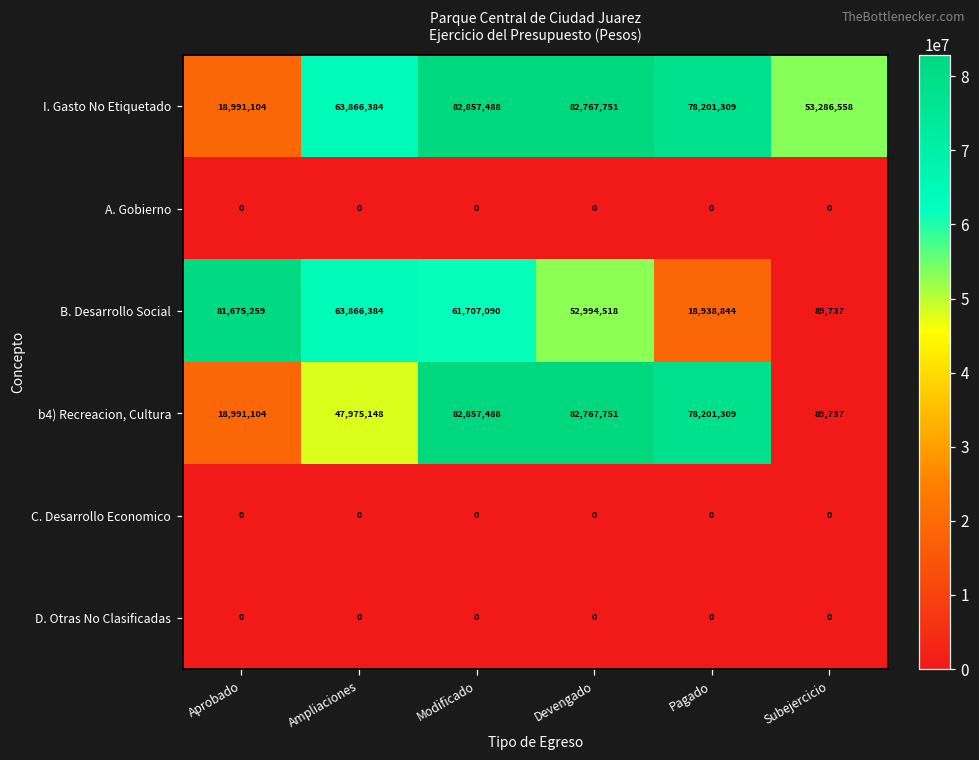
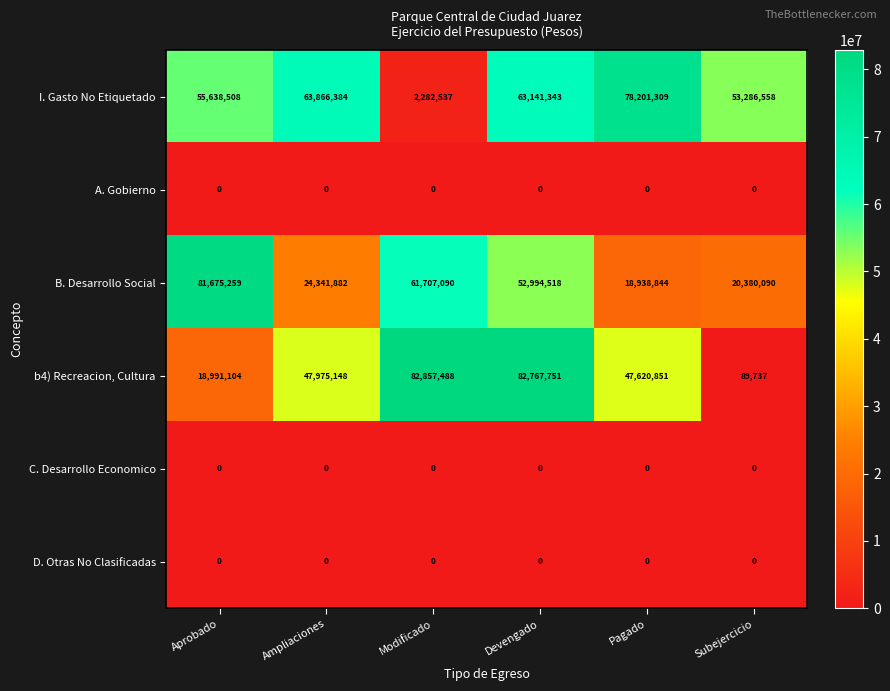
  {
    "I. Gasto No Etiquetado": {
-     "Aprobado": "18,991,104",
+     "Aprobado": "55,638,508",
      "Ampliaciones": "63,866,384",
-     "Modificado": "82,857,488",
-     "Devengado": "82,767,751",
+     "Modificado": "2,282,537",
+     "Devengado": "63,141,343",
      "Pagado": "78,201,309",
      "Subejercicio": "53,286,558"
    },
    "A. Gobierno": {
      "Aprobado": "0",
      "Ampliaciones": "0",
      "Modificado": "0",
      "Devengado": "0",
      "Pagado": "0",
      "Subejercicio": "0"
    },
    "B. Desarrollo Social": {
      "Aprobado": "81,675,259",
-     "Ampliaciones": "63,866,384",
+     "Ampliaciones": "24,341,882",
      "Modificado": "61,707,090",
      "Devengado": "52,994,518",
      "Pagado": "18,938,844",
-     "Subejercicio": "89,737"
+     "Subejercicio": "20,380,090"
    },
    "b4) Recreacion, Cultura": {
      "Aprobado": "18,991,104",
      "Ampliaciones": "47,975,148",
      "Modificado": "82,857,488",
      "Devengado": "82,767,751",
-     "Pagado": "78,201,309",
+     "Pagado": "47,620,851",
      "Subejercicio": "89,737"
    },
    "C. Desarrollo Economico": {
      "Aprobado": "0",
      "Ampliaciones": "0",
      "Modificado": "0",
      "Devengado": "0",
      "Pagado": "0",
      "Subejercicio": "0"
    },
    "D. Otras No Clasificadas": {
      "Aprobado": "0",
      "Ampliaciones": "0",
      "Modificado": "0",
      "Devengado": "0",
      "Pagado": "0",
      "Subejercicio": "0"
    }
  }
